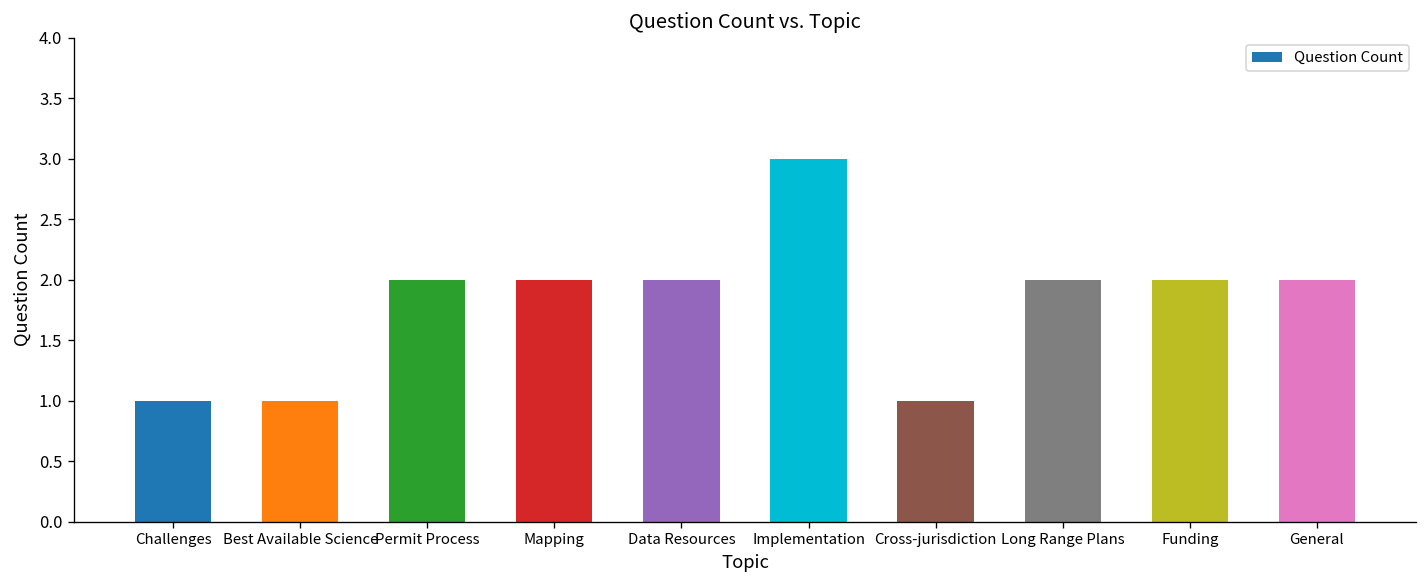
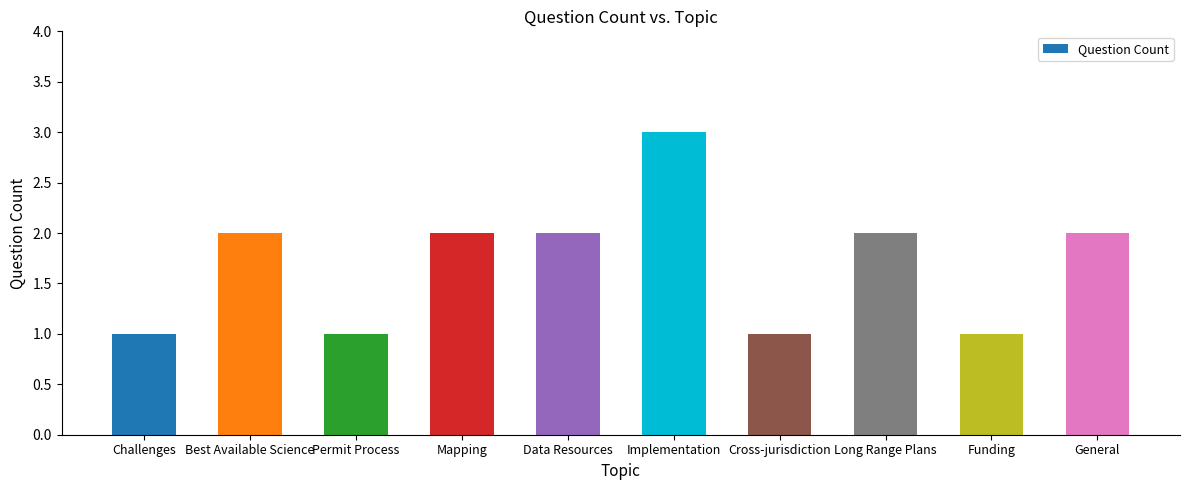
  {
    "Challenges": 1,
-   "Best Available Science": 1,
-   "Permit Process": 2,
+   "Best Available Science": 2,
+   "Permit Process": 1,
    "Mapping": 2,
    "Data Resources": 2,
    "Implementation": 3,
    "Cross-jurisdiction": 1,
    "Long Range Plans": 2,
-   "Funding": 2,
+   "Funding": 1,
    "General": 2
  }
